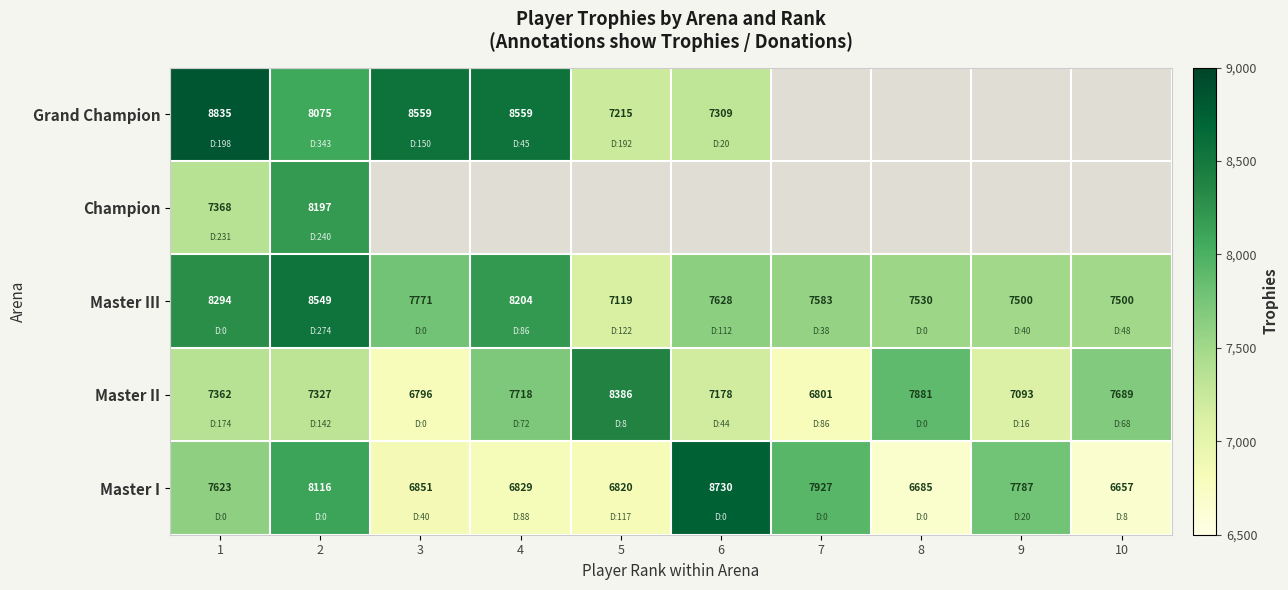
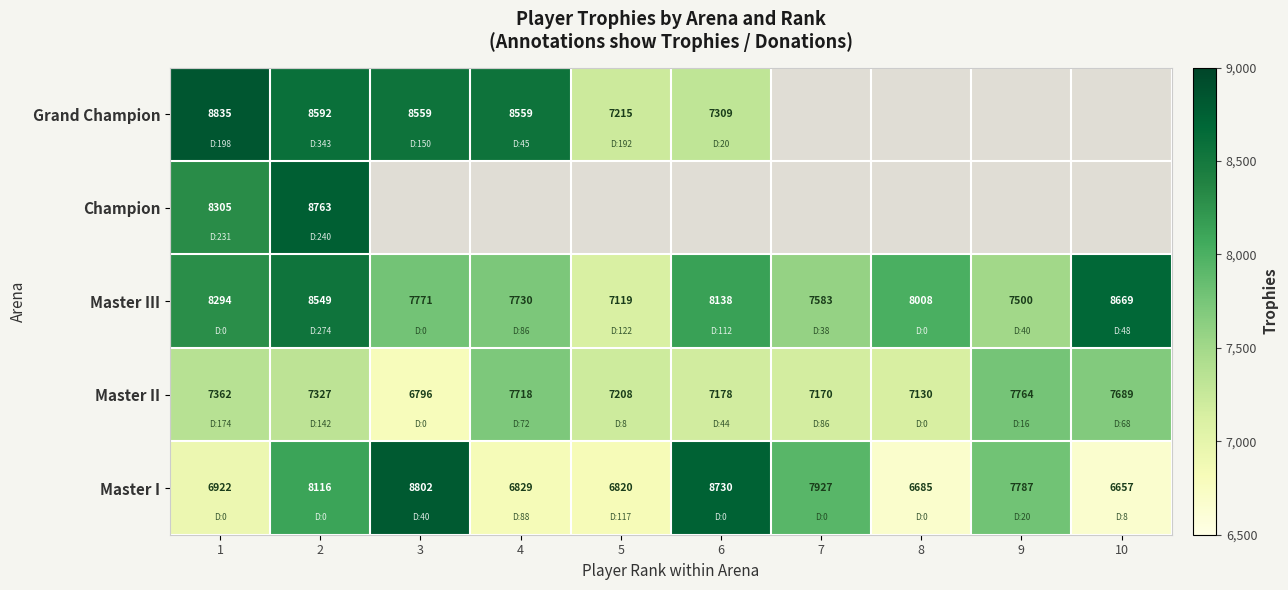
  {
    "Grand Champion": {
-     "2": 8075
+     "2": 8592
    },
    "Champion": {
-     "1": 7368,
-     "2": 8197
+     "1": 8305,
+     "2": 8763
    },
    "Master III": {
-     "4": 8204,
-     "6": 7628,
-     "8": 7530,
-     "10": 7500
+     "4": 7730,
+     "6": 8138,
+     "8": 8008,
+     "10": 8669
    },
    "Master II": {
-     "5": 8386,
-     "7": 6801,
-     "8": 7881,
-     "9": 7093
+     "5": 7208,
+     "7": 7170,
+     "8": 7130,
+     "9": 7764
    },
    "Master I": {
-     "1": 7623,
-     "3": 6851
+     "1": 6922,
+     "3": 8802
    }
  }
